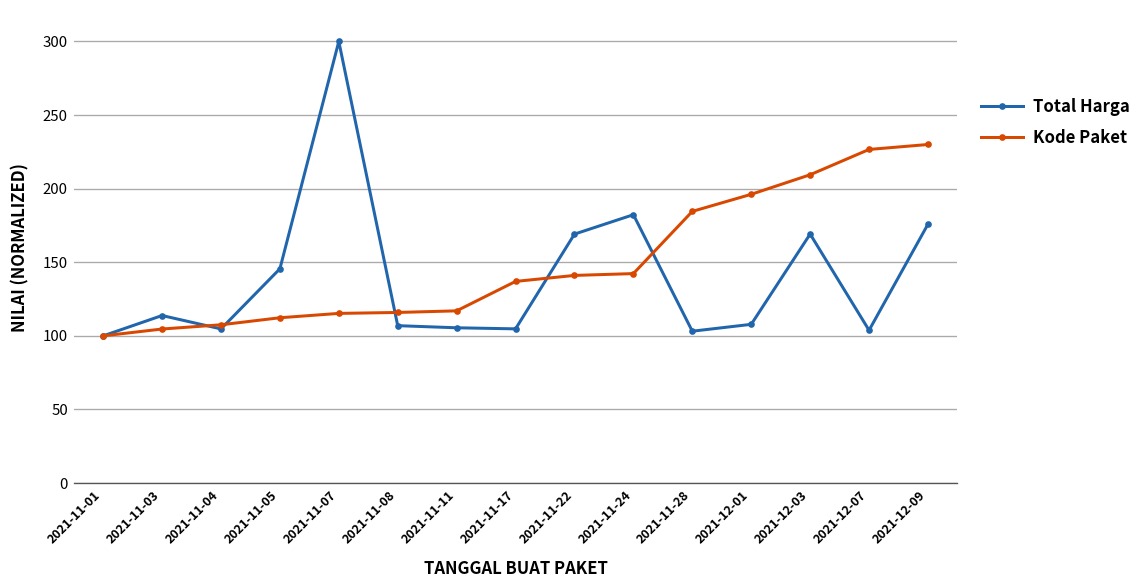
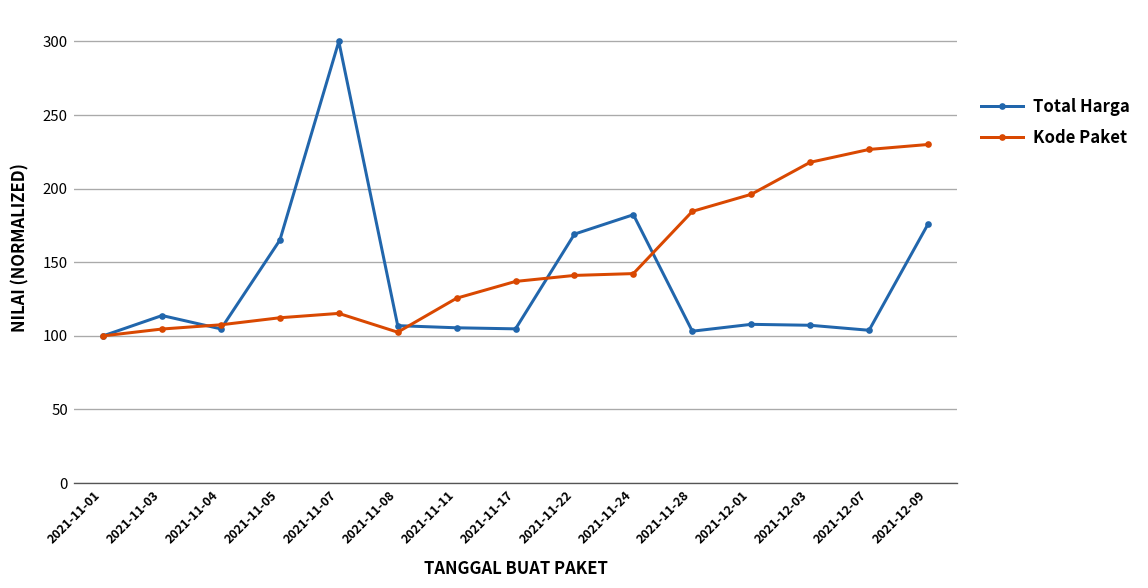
  {
    "Total Harga": {
      "2021-11-03": 114,
      "2021-11-04": 105,
-     "2021-11-05": 146,
+     "2021-11-05": 165,
      "2021-11-07": 300,
      "2021-11-08": 107,
      "2021-11-11": 105,
      "2021-11-17": 105,
      "2021-11-22": 169,
      "2021-11-24": 182,
      "2021-11-28": 103,
      "2021-12-01": 108,
-     "2021-12-03": 169,
+     "2021-12-03": 107,
      "2021-12-07": 104,
      "2021-12-09": 176
    },
    "Kode Paket": {
      "2021-11-03": 105,
      "2021-11-04": 108,
      "2021-11-05": 112,
      "2021-11-07": 115,
-     "2021-11-08": 116,
-     "2021-11-11": 117,
+     "2021-11-08": 102,
+     "2021-11-11": 126,
      "2021-11-17": 137,
      "2021-11-22": 141,
      "2021-11-24": 142,
      "2021-11-28": 185,
      "2021-12-01": 196,
-     "2021-12-03": 209,
+     "2021-12-03": 218,
      "2021-12-07": 227,
      "2021-12-09": 230
    }
  }
